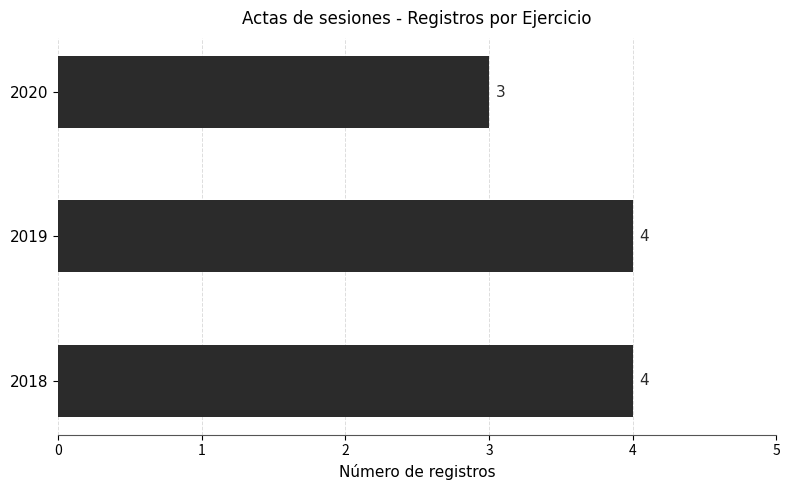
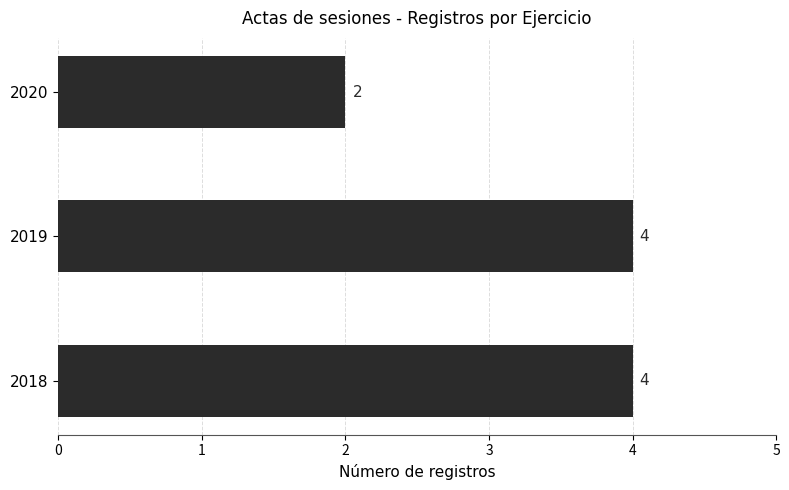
  {
-   "2020": 3,
+   "2020": 2,
    "2019": 4,
    "2018": 4
  }
